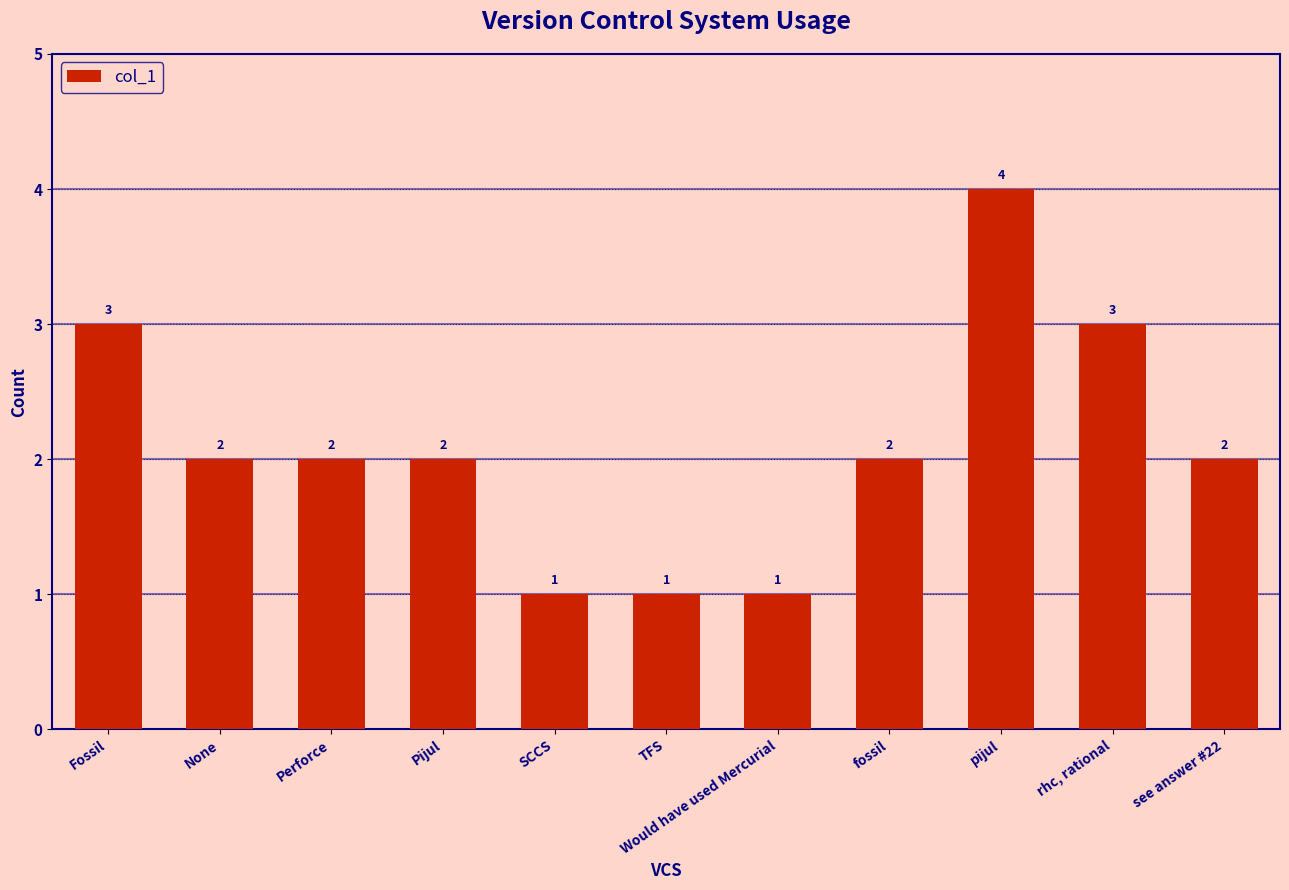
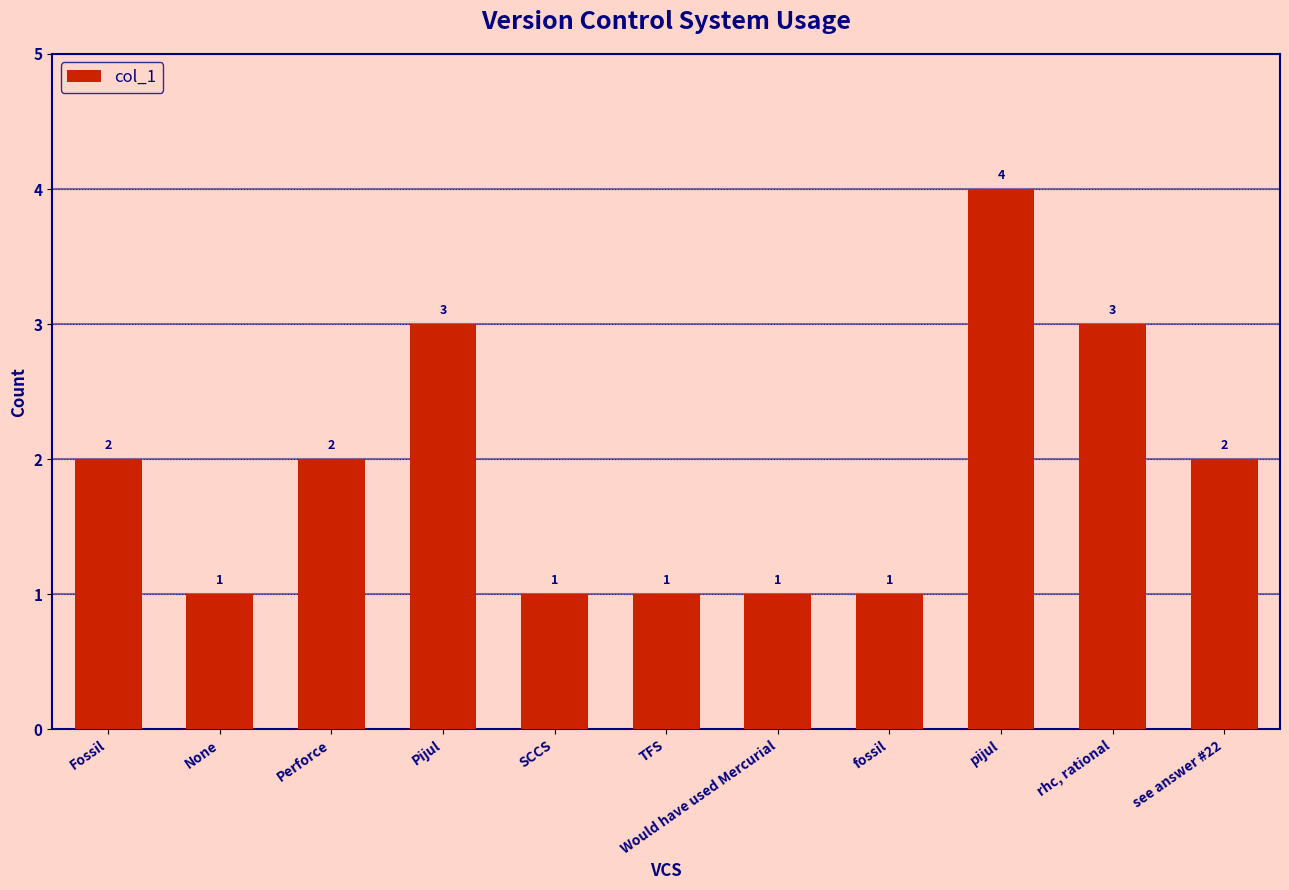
  {
-   "Fossil": 3,
-   "None": 2,
+   "Fossil": 2,
+   "None": 1,
    "Perforce": 2,
-   "Pijul": 2,
+   "Pijul": 3,
    "SCCS": 1,
    "TFS": 1,
    "Would have used Mercurial": 1,
-   "fossil": 2,
+   "fossil": 1,
    "pijul": 4,
    "rhc, rational": 3,
    "see answer #22": 2
  }
